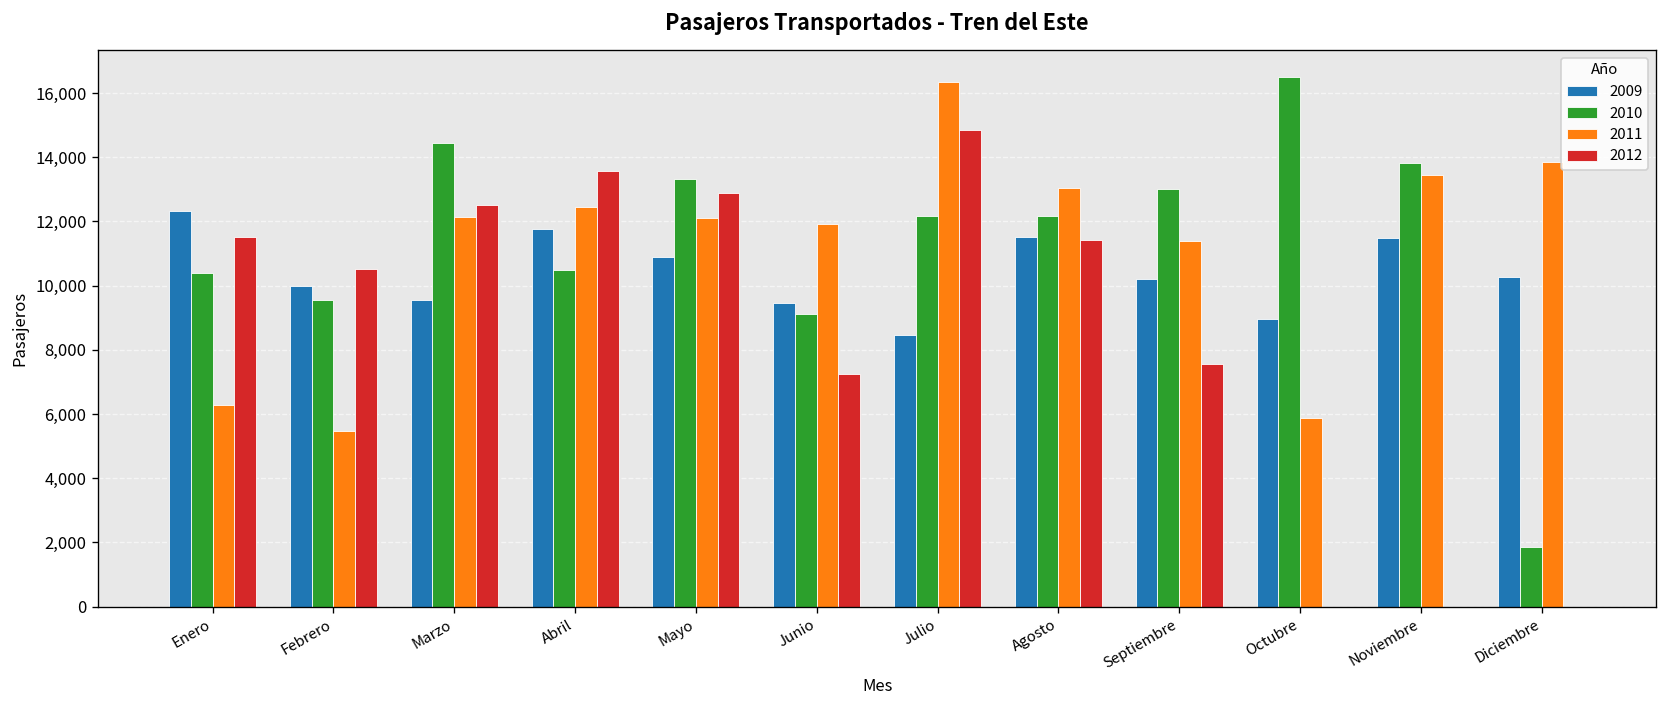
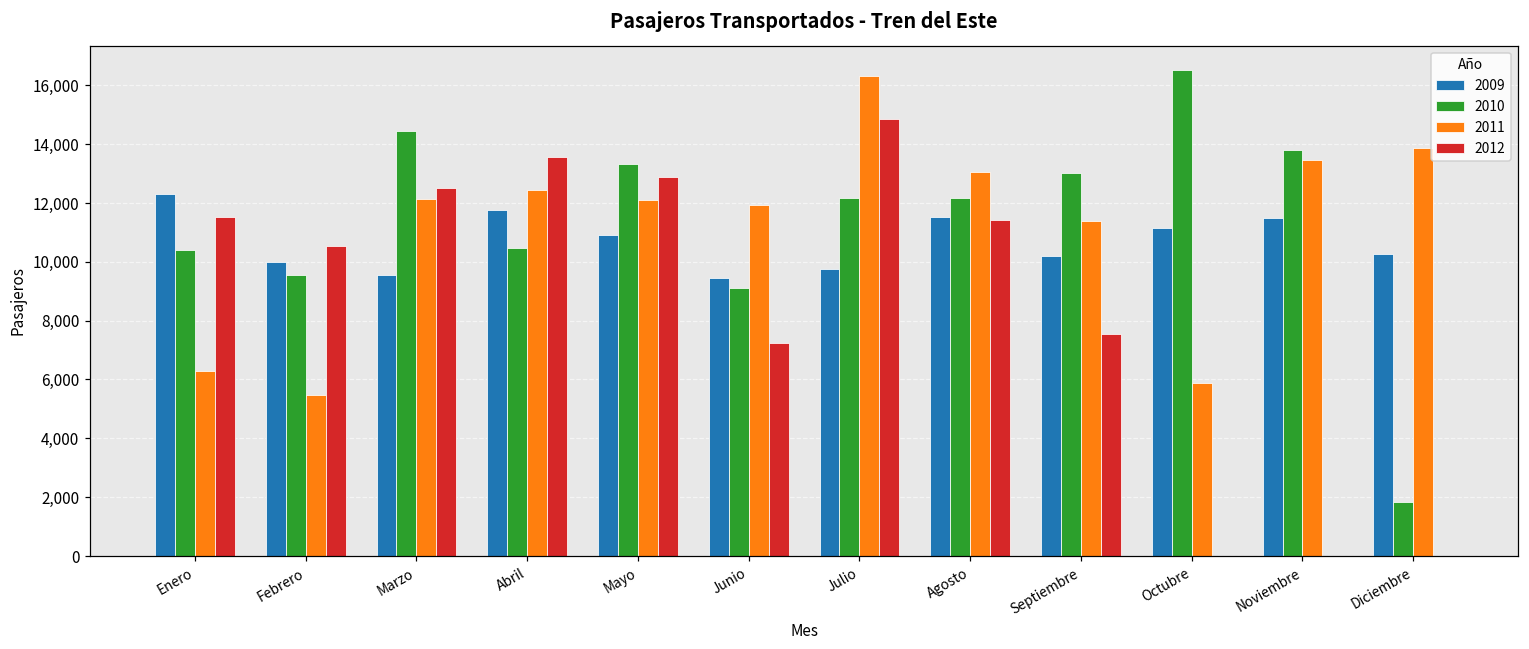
  {
    "2009": {
      "Enero": "12,300",
      "Febrero": "10,000",
      "Marzo": "9,500",
      "Abril": "11,800",
      "Mayo": "10,900",
      "Junio": "9,500",
-     "Julio": "8,400",
+     "Julio": "9,800",
      "Agosto": "11,500",
      "Septiembre": "10,200",
-     "Octubre": "9,000",
+     "Octubre": "11,100",
      "Noviembre": "11,500",
      "Diciembre": "10,300"
    },
    "2010": {
      "Enero": "10,400",
      "Febrero": "9,600",
      "Marzo": "14,400",
      "Abril": "10,500",
      "Mayo": "13,300",
      "Junio": "9,100",
      "Julio": "12,200",
      "Agosto": "12,200",
      "Septiembre": "13,000",
      "Octubre": "16,500",
      "Noviembre": "13,800",
      "Diciembre": "1,900"
    },
    "2011": {
      "Enero": "6,300",
      "Febrero": "5,500",
      "Marzo": "12,100",
      "Abril": "12,400",
      "Mayo": "12,100",
      "Junio": "11,900",
      "Julio": "16,300",
      "Agosto": "13,100",
      "Septiembre": "11,400",
      "Octubre": "5,900",
      "Noviembre": "13,400",
      "Diciembre": "13,900"
    },
    "2012": {
      "Enero": "11,500",
      "Febrero": "10,500",
      "Marzo": "12,500",
      "Abril": "13,600",
      "Mayo": "12,900",
      "Junio": "7,200",
      "Julio": "14,900",
      "Agosto": "11,400",
      "Septiembre": "7,500",
      "Octubre": "0",
      "Noviembre": "0",
      "Diciembre": "0"
    }
  }
